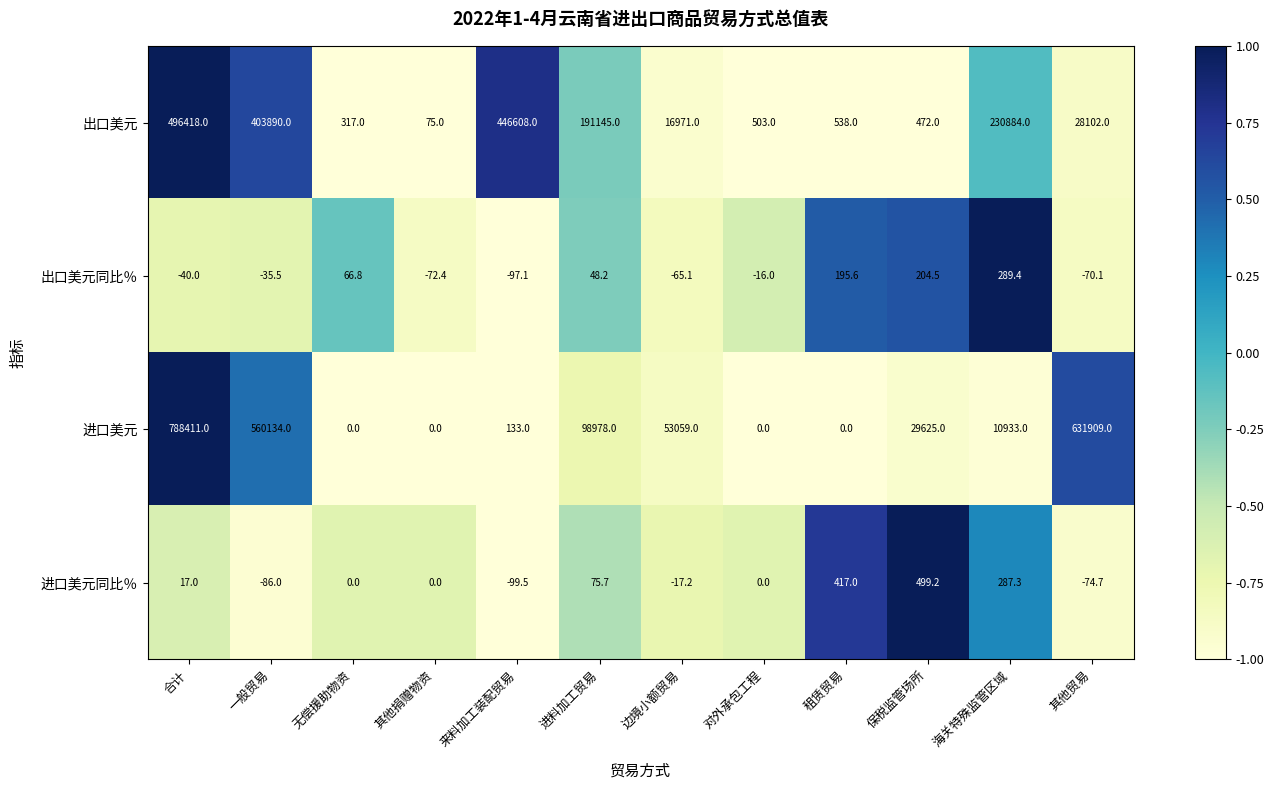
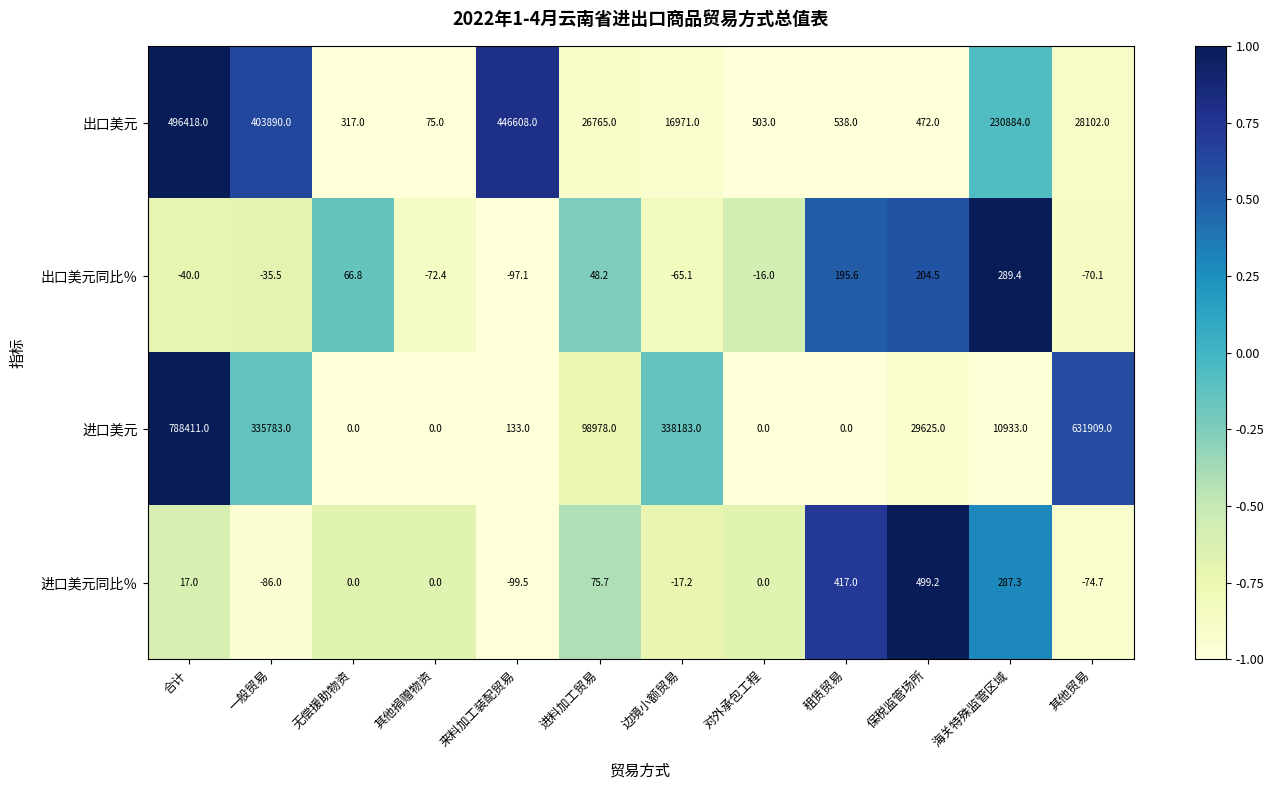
  {
    "出口美元": {
      "合计": 496418.0,
      "一般贸易": 403890.0,
      "无偿援助物资": 317.0,
      "其他捐赠物资": 75.0,
      "来料加工装配贸易": 446608.0,
-     "进料加工贸易": 191145.0,
+     "进料加工贸易": 26765.0,
      "边境小额贸易": 16971.0,
      "对外承包工程": 503.0,
      "租赁贸易": 538.0,
      "保税监管场所": 472.0,
      "海关特殊监管区域": 230884.0,
      "其他贸易": 28102.0
    },
    "出口美元同比％": {
      "合计": -40.0,
      "一般贸易": -35.5,
      "无偿援助物资": 66.8,
      "其他捐赠物资": -72.4,
      "来料加工装配贸易": -97.1,
      "进料加工贸易": 48.2,
      "边境小额贸易": -65.1,
      "对外承包工程": -16.0,
      "租赁贸易": 195.6,
      "保税监管场所": 204.5,
      "海关特殊监管区域": 289.4,
      "其他贸易": -70.1
    },
    "进口美元": {
      "合计": 788411.0,
-     "一般贸易": 560134.0,
+     "一般贸易": 335783.0,
      "无偿援助物资": 0.0,
      "其他捐赠物资": 0.0,
      "来料加工装配贸易": 133.0,
      "进料加工贸易": 98978.0,
-     "边境小额贸易": 53059.0,
+     "边境小额贸易": 338183.0,
      "对外承包工程": 0.0,
      "租赁贸易": 0.0,
      "保税监管场所": 29625.0,
      "海关特殊监管区域": 10933.0,
      "其他贸易": 631909.0
    },
    "进口美元同比％": {
      "合计": 17.0,
      "一般贸易": -86.0,
      "无偿援助物资": 0.0,
      "其他捐赠物资": 0.0,
      "来料加工装配贸易": -99.5,
      "进料加工贸易": 75.7,
      "边境小额贸易": -17.2,
      "对外承包工程": 0.0,
      "租赁贸易": 417.0,
      "保税监管场所": 499.2,
      "海关特殊监管区域": 287.3,
      "其他贸易": -74.7
    }
  }
